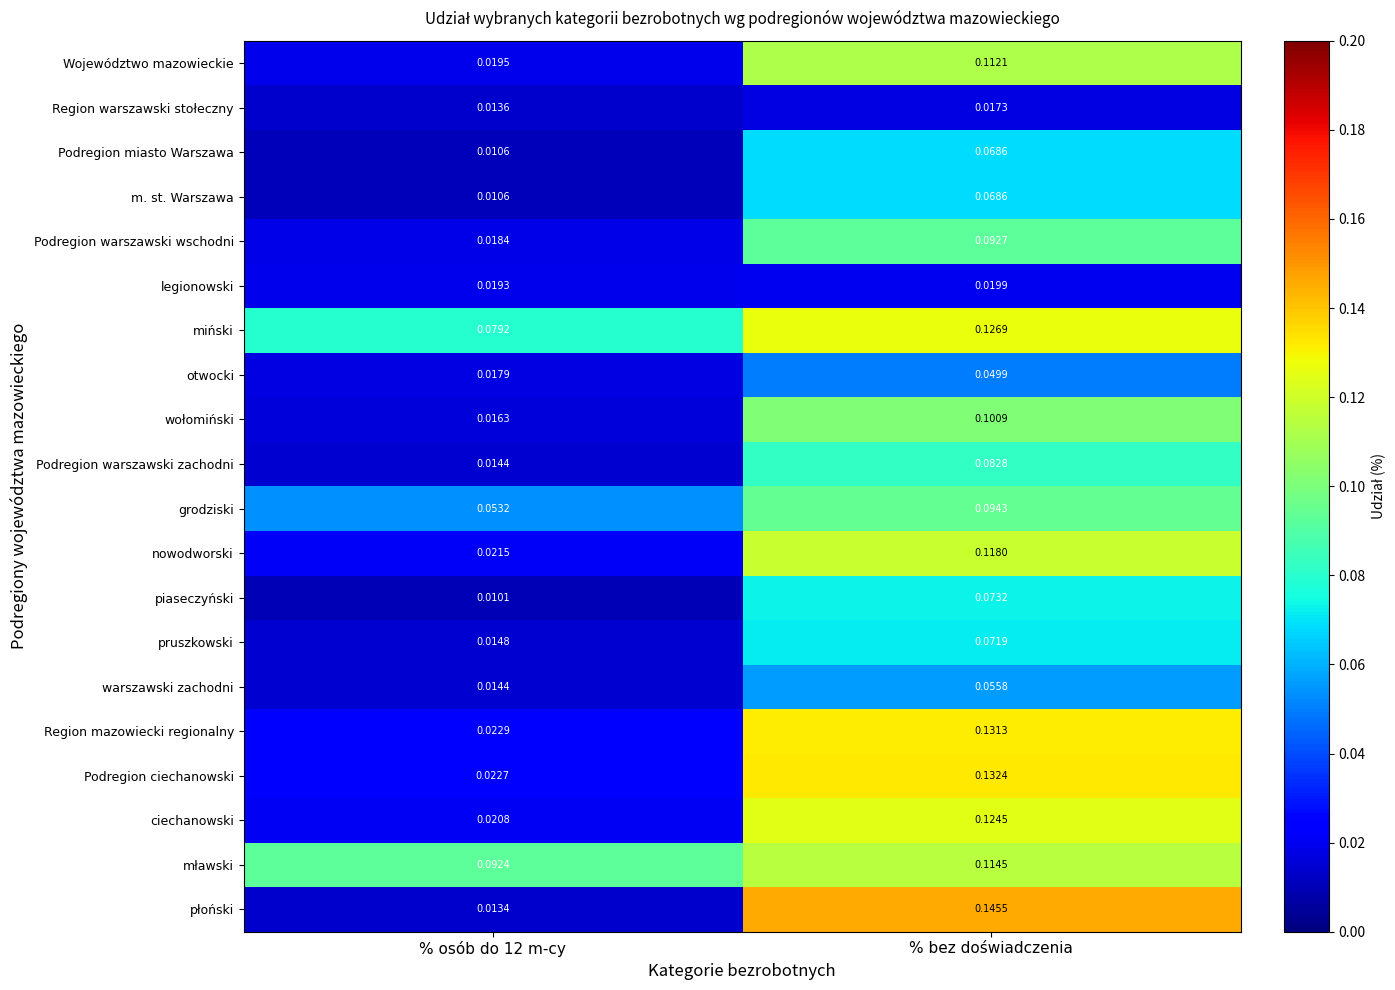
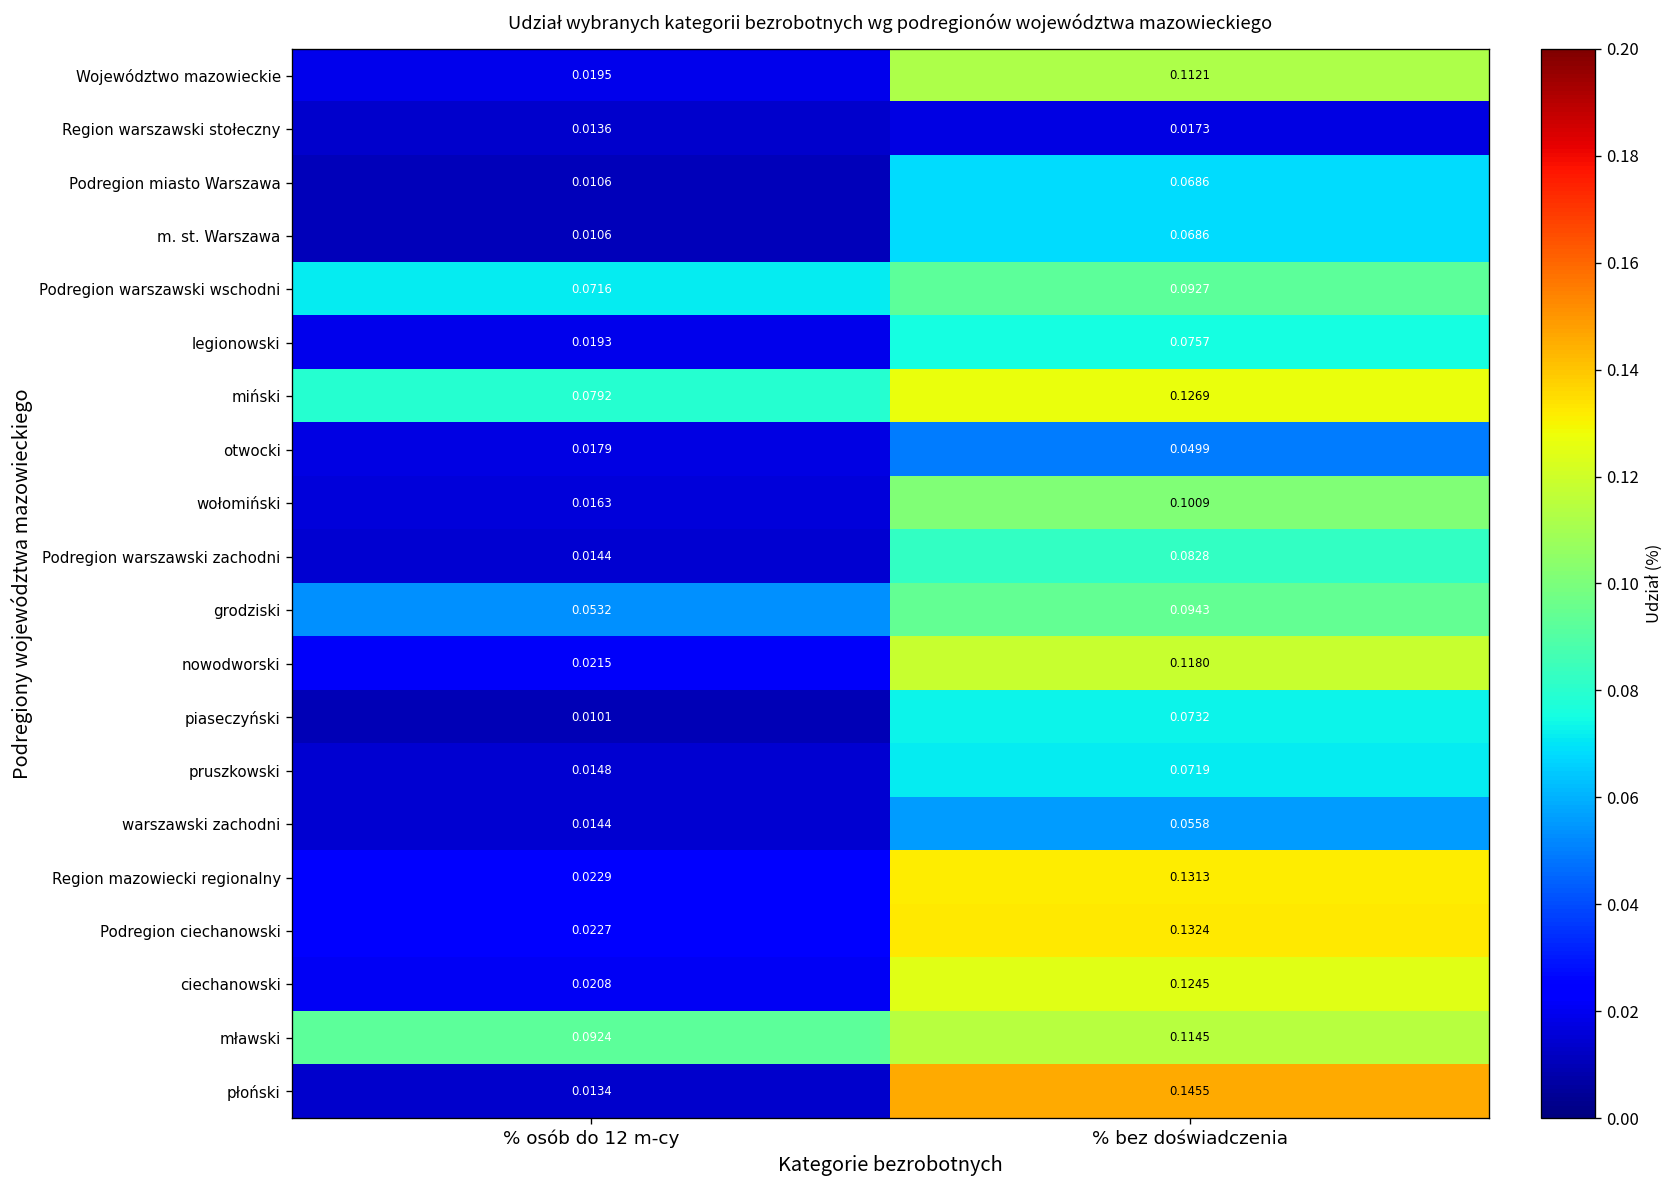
  {
    "Województwo mazowieckie": {
      "% osób do 12 m-cy": 0.0195,
      "% bez doświadczenia": 0.1121
    },
    "Region warszawski stołeczny": {
      "% osób do 12 m-cy": 0.0136,
      "% bez doświadczenia": 0.0173
    },
    "Podregion miasto Warszawa": {
      "% osób do 12 m-cy": 0.0106,
      "% bez doświadczenia": 0.0686
    },
    "m. st. Warszawa": {
      "% osób do 12 m-cy": 0.0106,
      "% bez doświadczenia": 0.0686
    },
    "Podregion warszawski wschodni": {
-     "% osób do 12 m-cy": 0.0184,
+     "% osób do 12 m-cy": 0.0716,
      "% bez doświadczenia": 0.0927
    },
    "legionowski": {
      "% osób do 12 m-cy": 0.0193,
-     "% bez doświadczenia": 0.0199
+     "% bez doświadczenia": 0.0757
    },
    "miński": {
      "% osób do 12 m-cy": 0.0792,
      "% bez doświadczenia": 0.1269
    },
    "otwocki": {
      "% osób do 12 m-cy": 0.0179,
      "% bez doświadczenia": 0.0499
    },
    "wołomiński": {
      "% osób do 12 m-cy": 0.0163,
      "% bez doświadczenia": 0.1009
    },
    "Podregion warszawski zachodni": {
      "% osób do 12 m-cy": 0.0144,
      "% bez doświadczenia": 0.0828
    },
    "grodziski": {
      "% osób do 12 m-cy": 0.0532,
      "% bez doświadczenia": 0.0943
    },
    "nowodworski": {
      "% osób do 12 m-cy": 0.0215,
      "% bez doświadczenia": 0.1180
    },
    "piaseczyński": {
      "% osób do 12 m-cy": 0.0101,
      "% bez doświadczenia": 0.0732
    },
    "pruszkowski": {
      "% osób do 12 m-cy": 0.0148,
      "% bez doświadczenia": 0.0719
    },
    "warszawski zachodni": {
      "% osób do 12 m-cy": 0.0144,
      "% bez doświadczenia": 0.0558
    },
    "Region mazowiecki regionalny": {
      "% osób do 12 m-cy": 0.0229,
      "% bez doświadczenia": 0.1313
    },
    "Podregion ciechanowski": {
      "% osób do 12 m-cy": 0.0227,
      "% bez doświadczenia": 0.1324
    },
    "ciechanowski": {
      "% osób do 12 m-cy": 0.0208,
      "% bez doświadczenia": 0.1245
    },
    "mławski": {
      "% osób do 12 m-cy": 0.0924,
      "% bez doświadczenia": 0.1145
    },
    "płoński": {
      "% osób do 12 m-cy": 0.0134,
      "% bez doświadczenia": 0.1455
    }
  }
